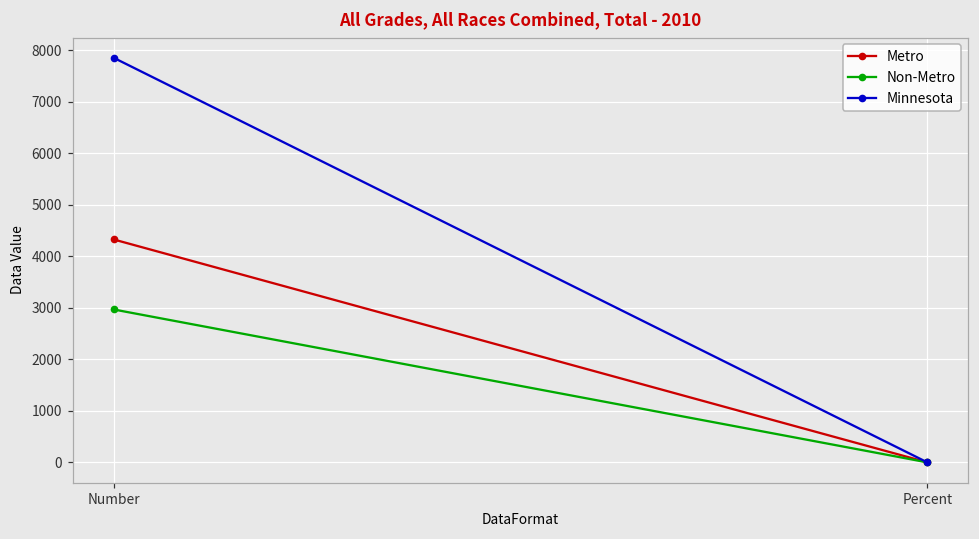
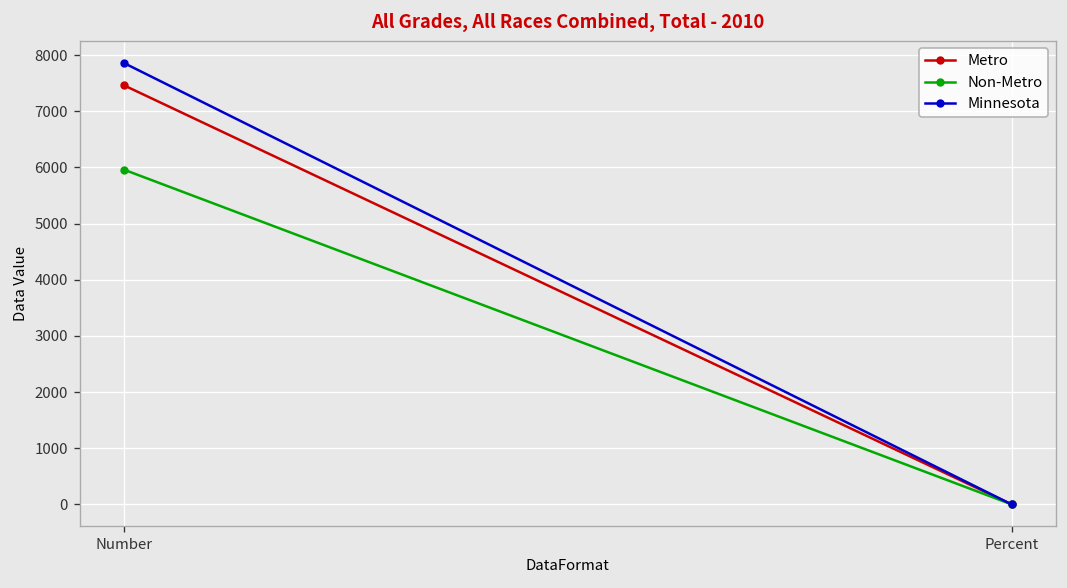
  {
    "Metro": {
-     "Number": 4300
+     "Number": 7500
    },
    "Non-Metro": {
-     "Number": 3000
+     "Number": 6000
    },
    "Minnesota": {
      "Number": 7900
    }
  }
